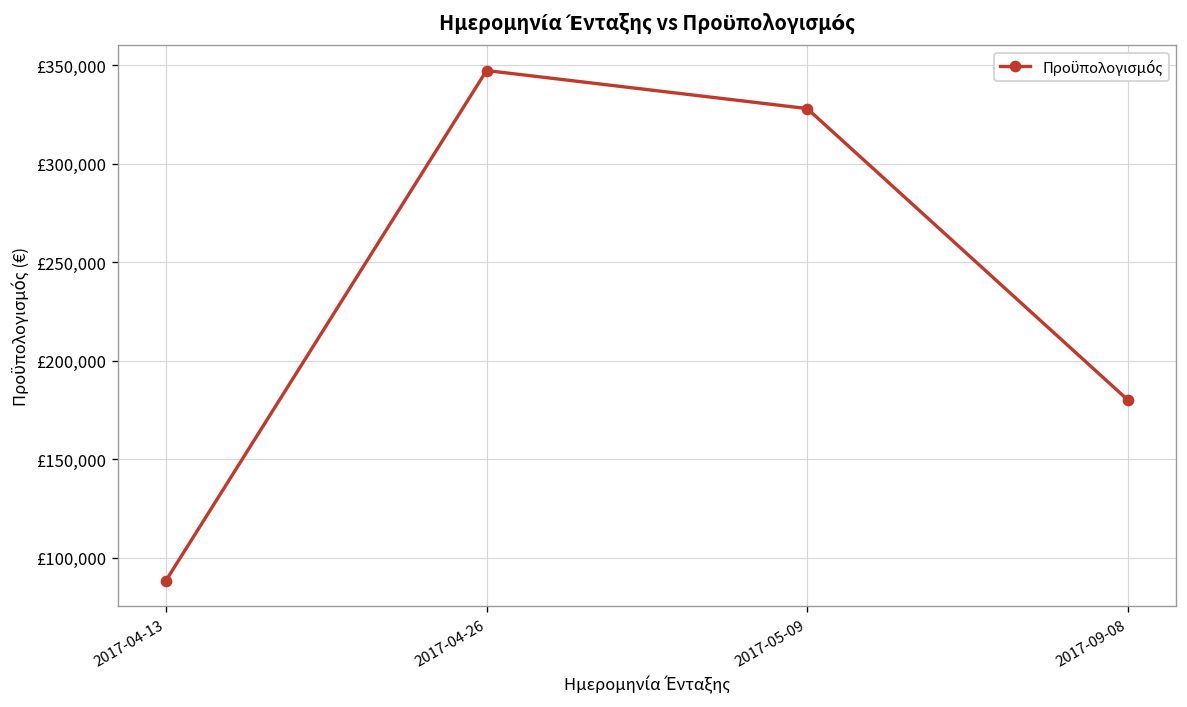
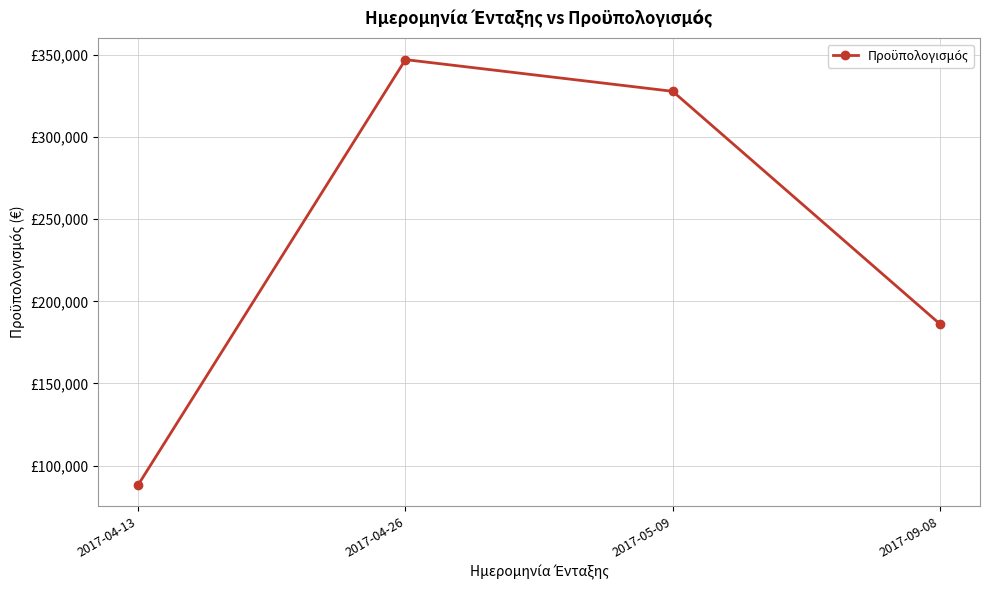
  {
    "2017-04-13": "£88,000",
    "2017-04-26": "£347,000",
    "2017-05-09": "£328,000",
-   "2017-09-08": "£180,000"
+   "2017-09-08": "£186,000"
  }
